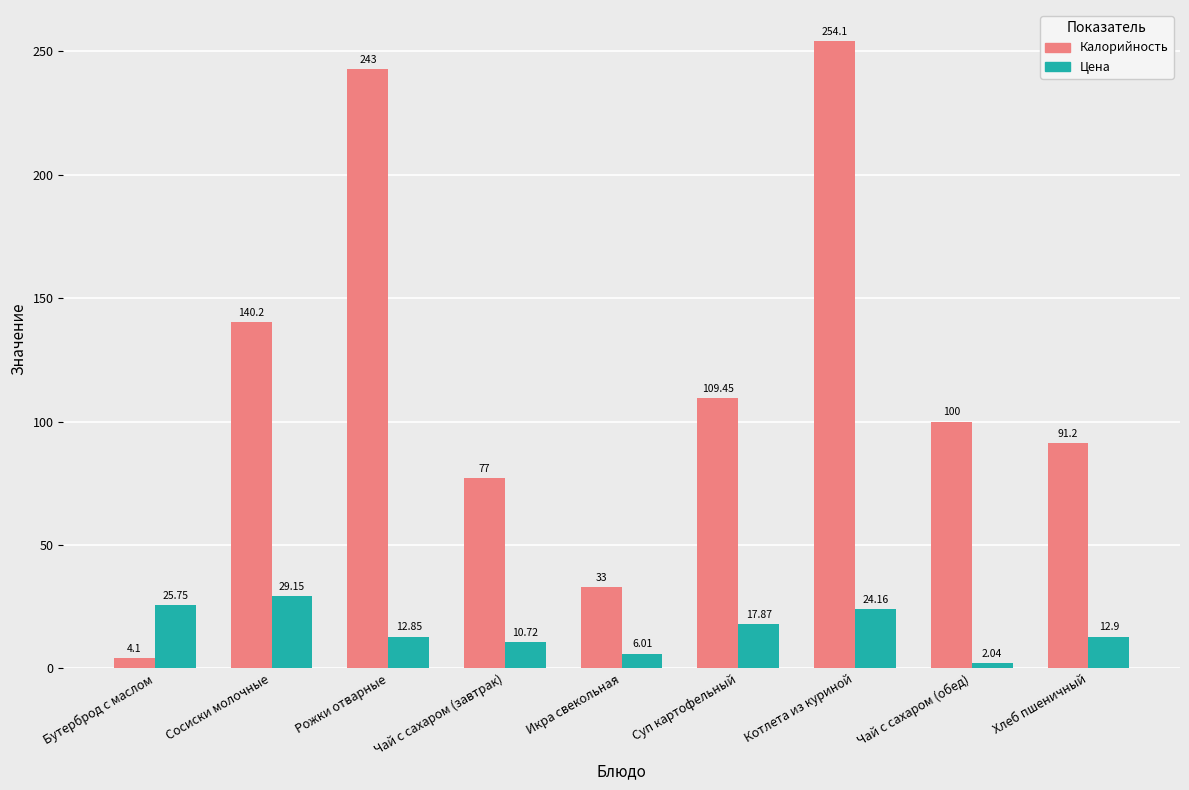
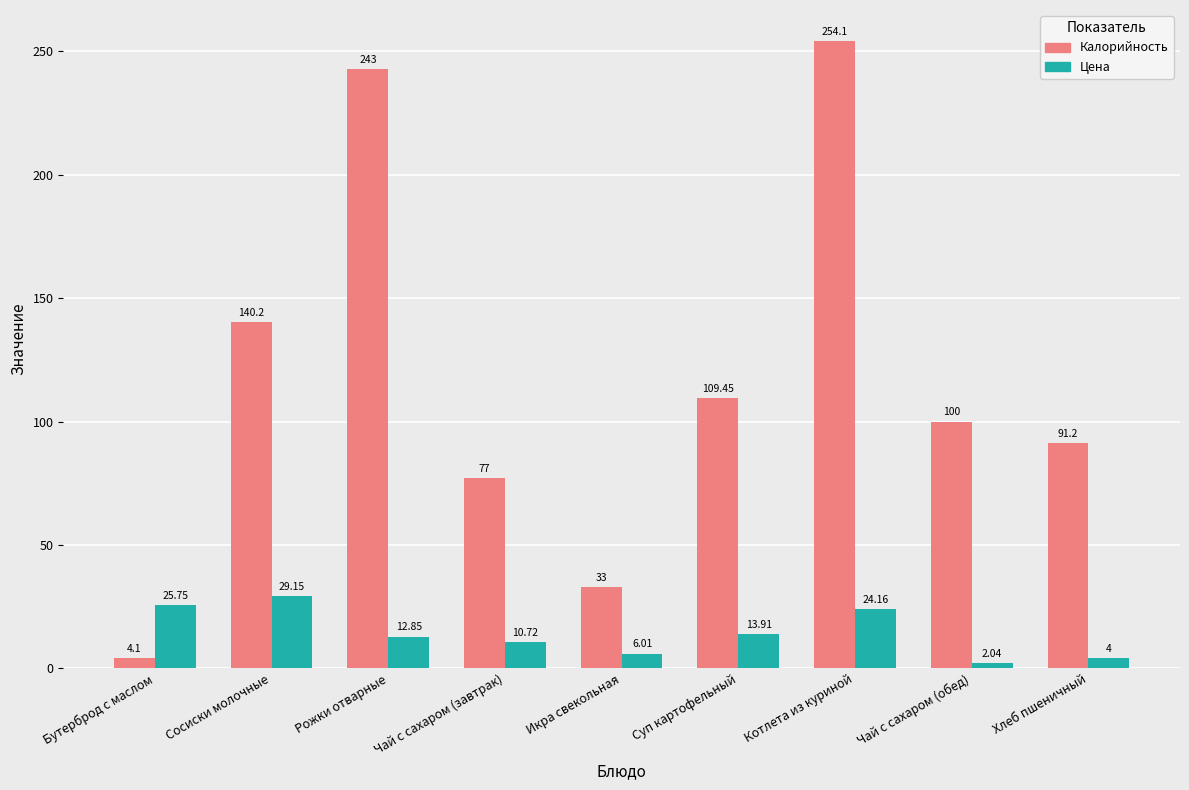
  {
    "Калорийность": {
      "Бутерброд с маслом": 4.1,
      "Сосиски молочные": 140.2,
      "Рожки отварные": 243,
      "Чай с сахаром (завтрак)": 77,
      "Икра свекольная": 33,
      "Суп картофельный": 109.45,
      "Котлета из куриной": 254.1,
      "Чай с сахаром (обед)": 100,
      "Хлеб пшеничный": 91.2
    },
    "Цена": {
      "Бутерброд с маслом": 25.75,
      "Сосиски молочные": 29.15,
      "Рожки отварные": 12.85,
      "Чай с сахаром (завтрак)": 10.72,
      "Икра свекольная": 6.01,
-     "Суп картофельный": 17.87,
+     "Суп картофельный": 13.91,
      "Котлета из куриной": 24.16,
      "Чай с сахаром (обед)": 2.04,
-     "Хлеб пшеничный": 12.9
+     "Хлеб пшеничный": 4
    }
  }
